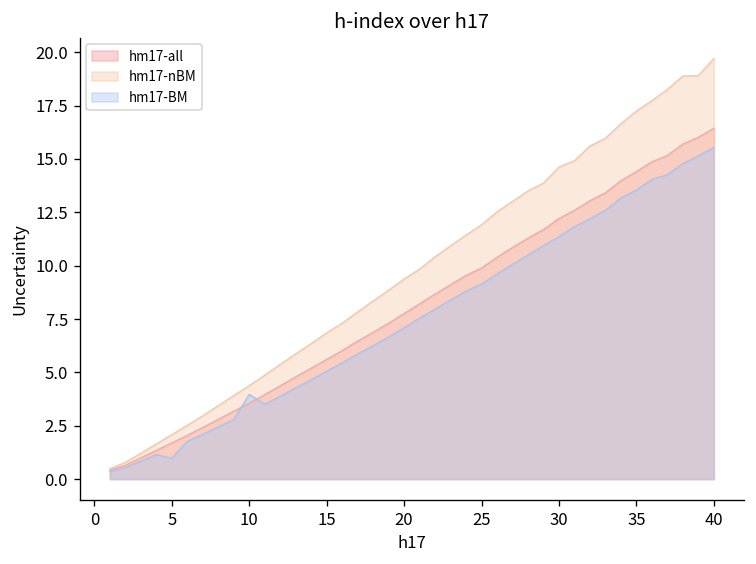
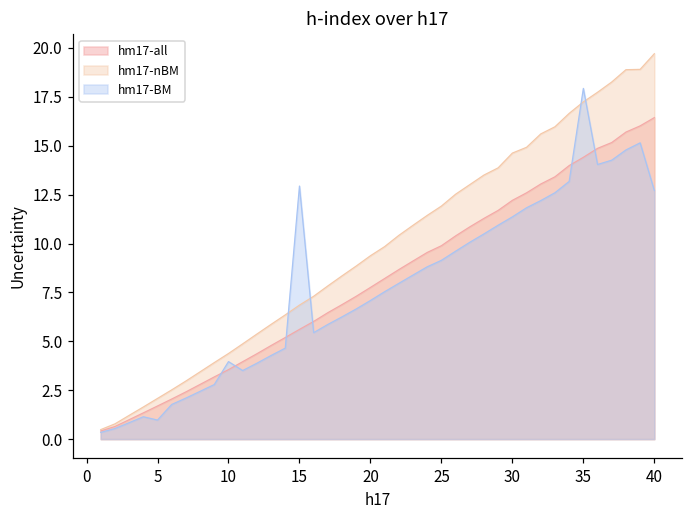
  {
    "hm17-BM": {
      "5": 1.0,
      "10": 4.0,
-     "15": 5.1,
+     "15": 12.9,
      "20": 7.1,
      "25": 9.1,
      "30": 11.4,
-     "35": 13.5,
-     "40": 15.5
+     "35": 17.9,
+     "40": 12.7
    }
  }
